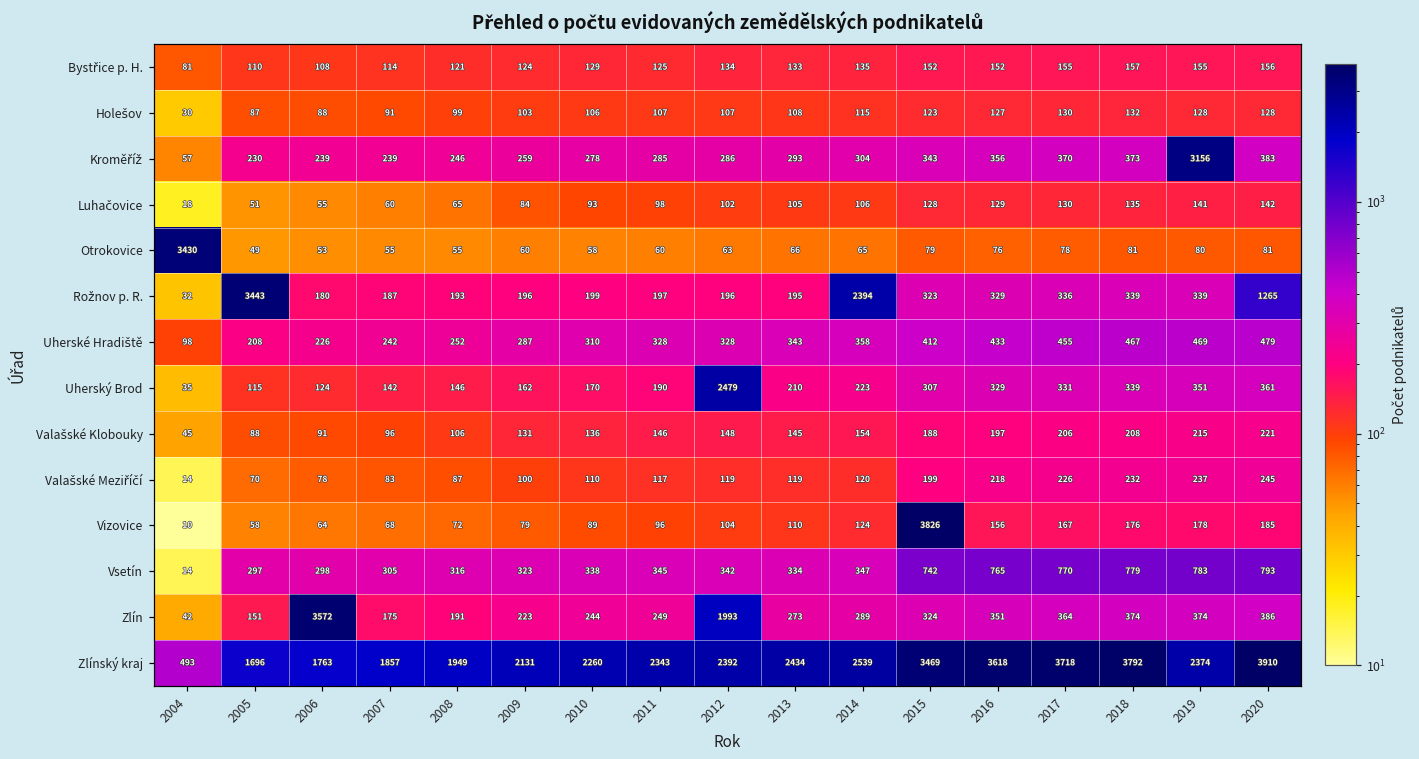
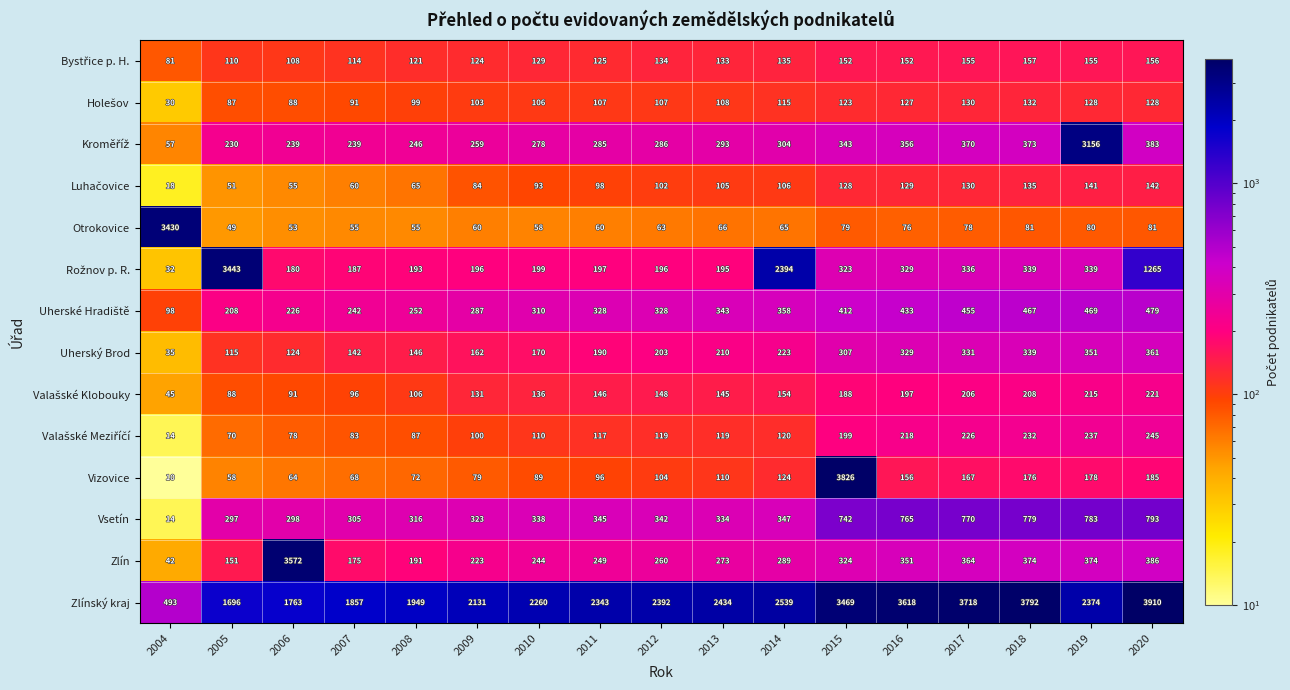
  {
    "Uherský Brod": {
      "2004": 35,
      "2005": 115,
      "2006": 124,
      "2007": 142,
      "2008": 146,
      "2009": 162,
      "2010": 170,
      "2011": 190,
-     "2012": 2479,
+     "2012": 203,
      "2013": 210,
      "2014": 223,
      "2015": 307,
      "2016": 329,
      "2017": 331,
      "2018": 339,
      "2019": 351,
      "2020": 361
    },
    "Zlín": {
      "2004": 42,
      "2005": 151,
      "2006": 3572,
      "2007": 175,
      "2008": 191,
      "2009": 223,
      "2010": 244,
      "2011": 249,
-     "2012": 1993,
+     "2012": 260,
      "2013": 273,
      "2014": 289,
      "2015": 324,
      "2016": 351,
      "2017": 364,
      "2018": 374,
      "2019": 374,
      "2020": 386
    }
  }
